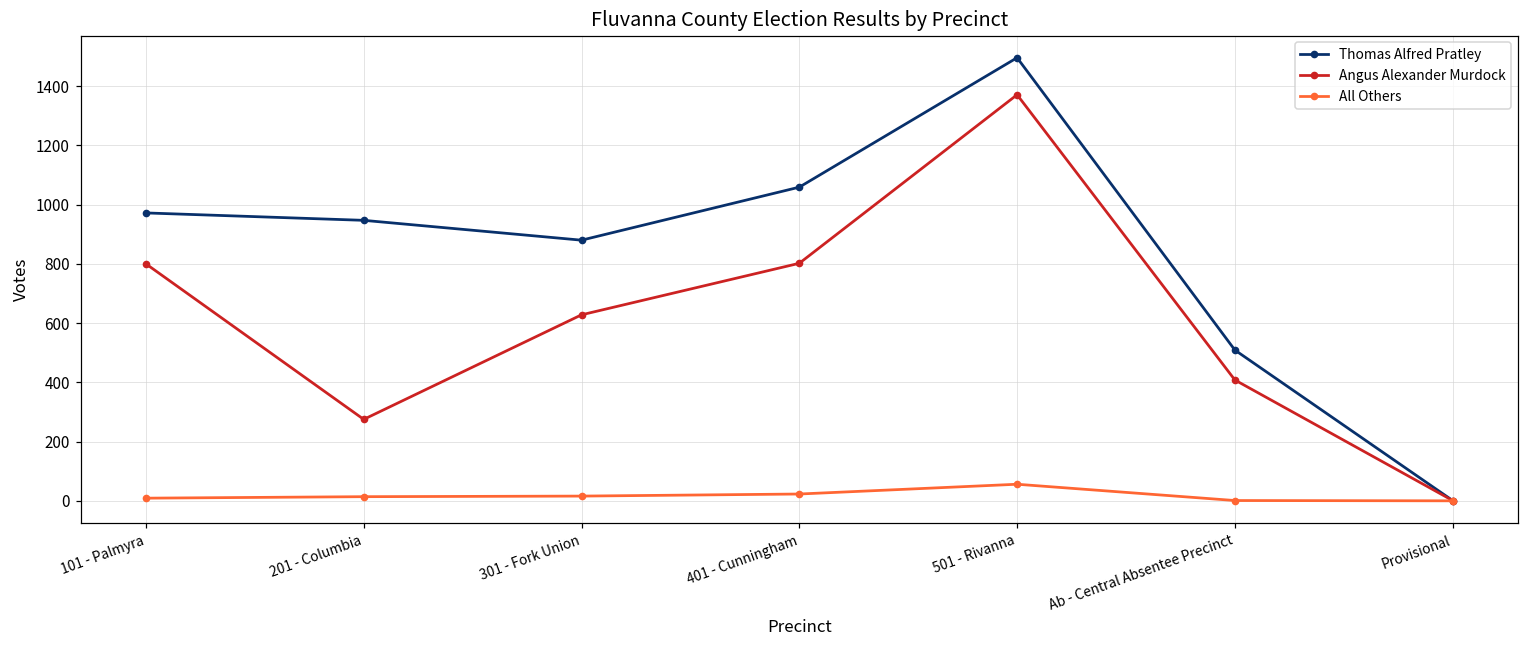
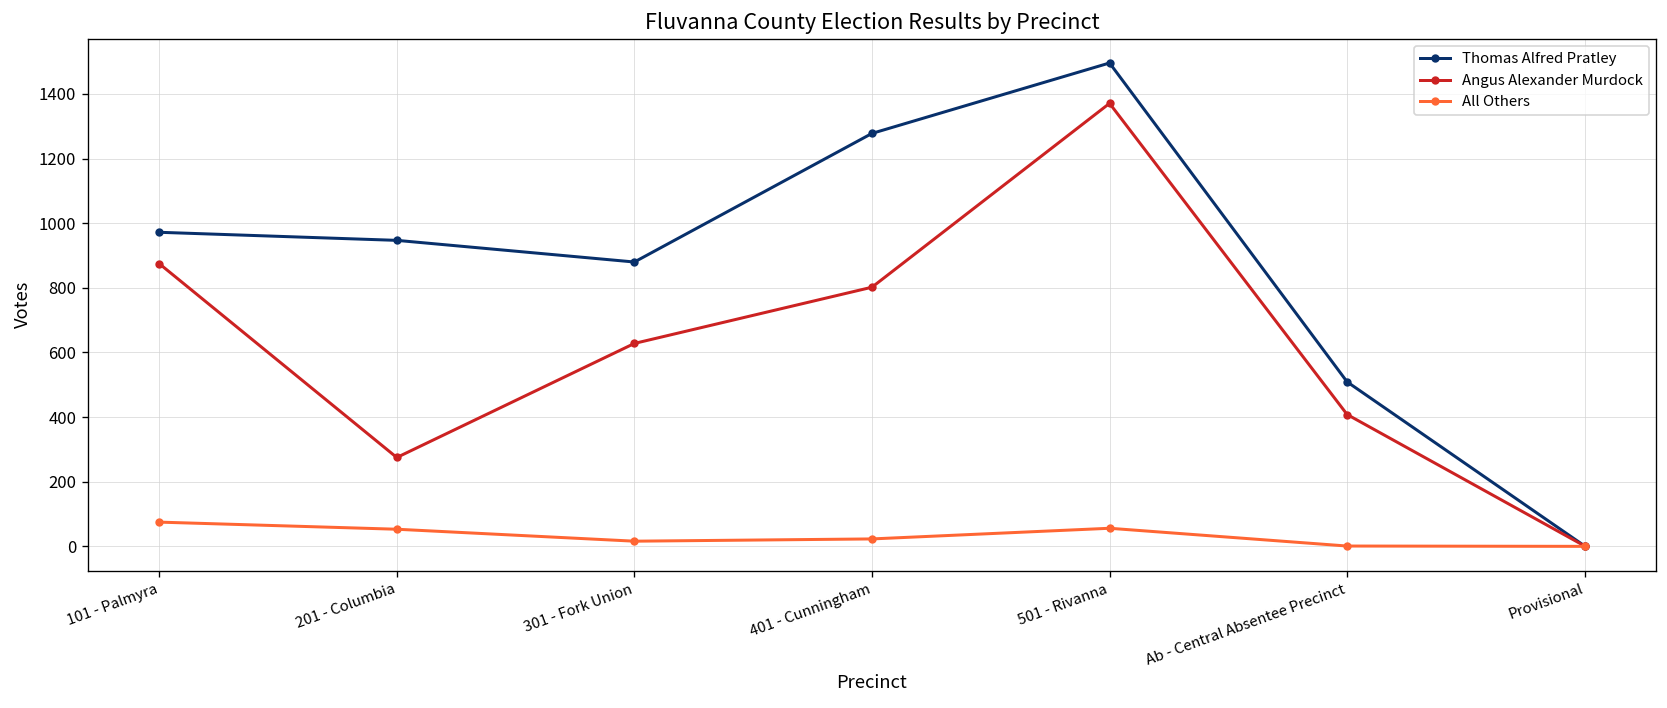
  {
    "Thomas Alfred Pratley": {
      "101 - Palmyra": 970,
      "201 - Columbia": 950,
      "301 - Fork Union": 880,
-     "401 - Cunningham": 1060,
+     "401 - Cunningham": 1280,
      "501 - Rivanna": 1500,
      "Ab - Central Absentee Precinct": 510
    },
    "Angus Alexander Murdock": {
-     "101 - Palmyra": 800,
+     "101 - Palmyra": 880,
      "201 - Columbia": 280,
      "301 - Fork Union": 630,
      "401 - Cunningham": 800,
      "501 - Rivanna": 1370,
      "Ab - Central Absentee Precinct": 410
    },
    "All Others": {
-     "101 - Palmyra": 10,
-     "201 - Columbia": 10,
+     "101 - Palmyra": 80,
+     "201 - Columbia": 50,
      "301 - Fork Union": 20,
      "401 - Cunningham": 20,
      "501 - Rivanna": 60,
      "Ab - Central Absentee Precinct": 0
    }
  }
